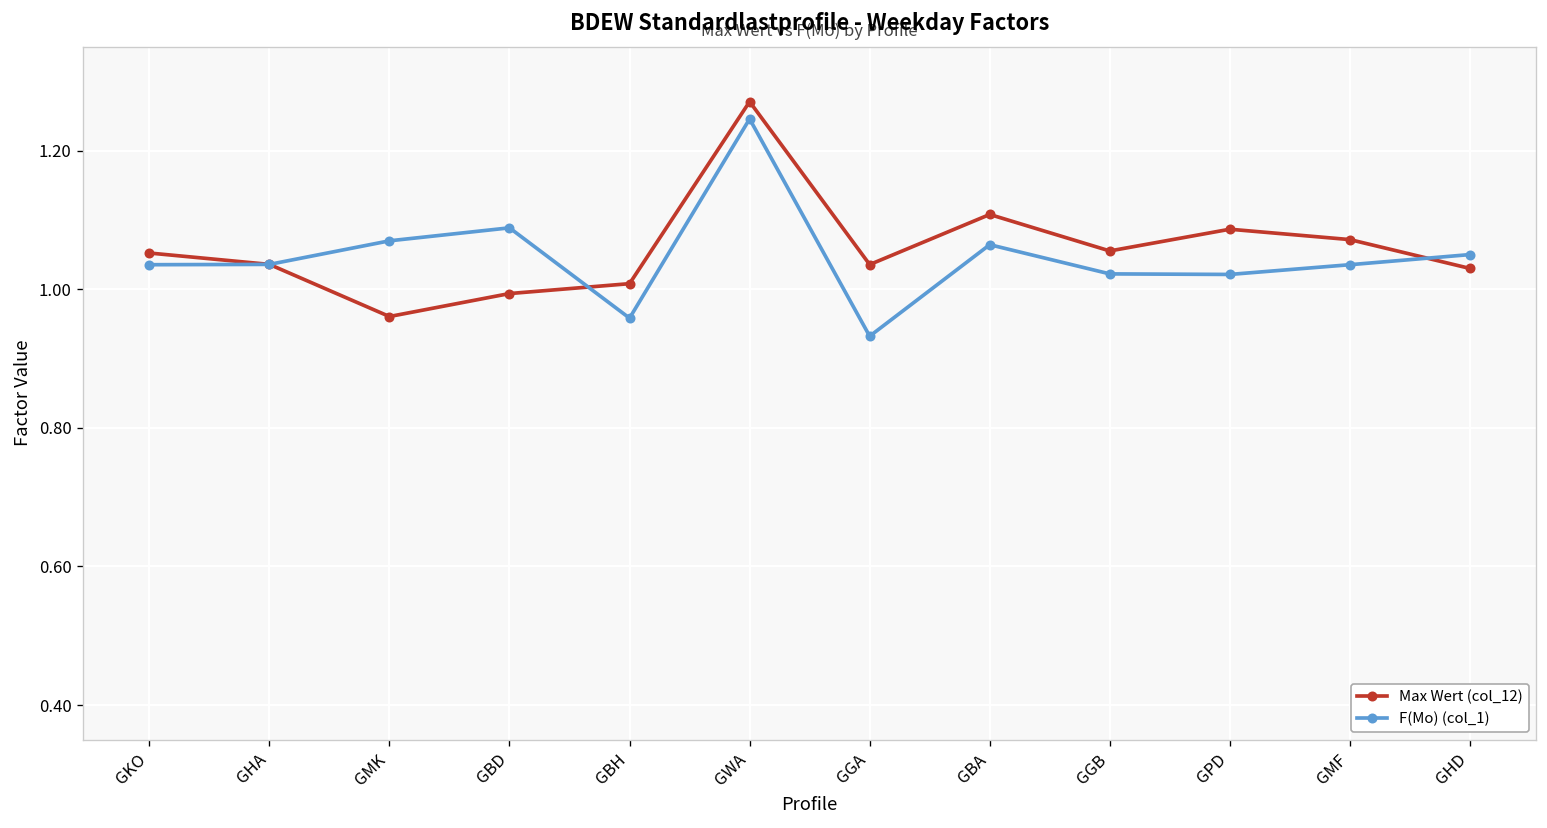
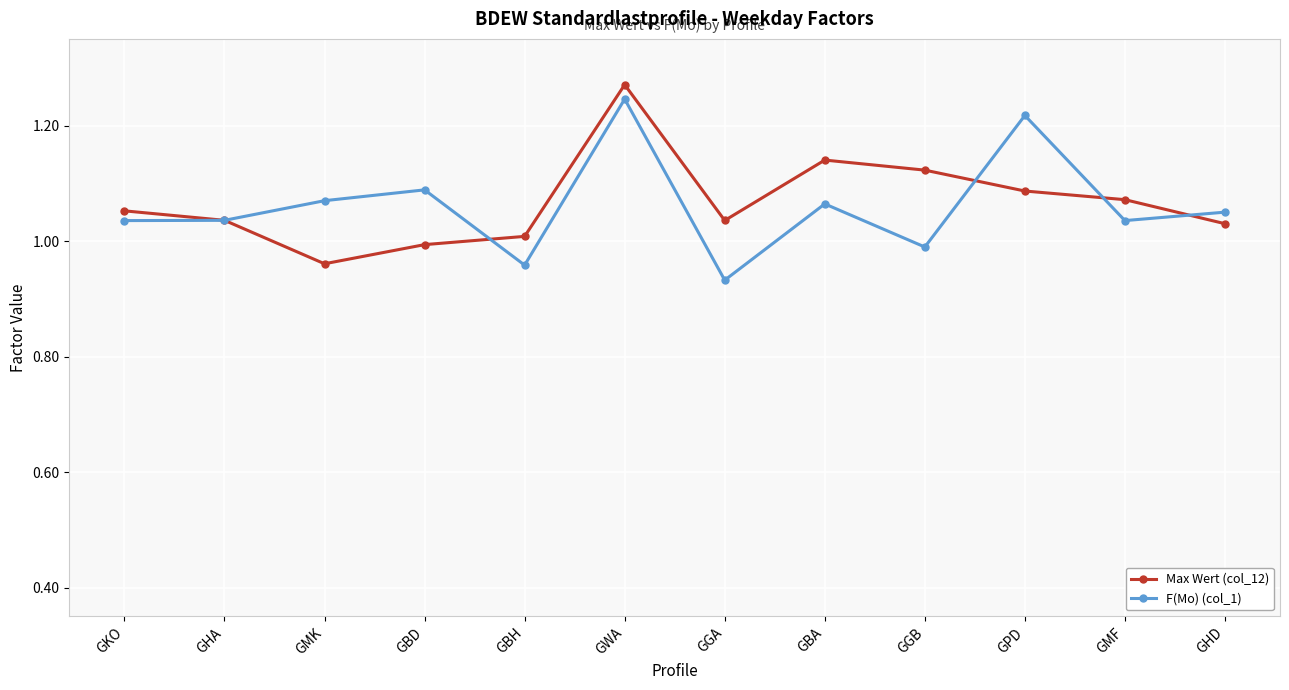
  {
    "Max Wert (col_12)": {
      "GKO": 1.05,
      "GMK": 0.96,
      "GBD": 0.99,
      "GBH": 1.01,
      "GWA": 1.27,
      "GGA": 1.04,
-     "GBA": 1.11,
-     "GGB": 1.06,
+     "GBA": 1.14,
+     "GGB": 1.12,
      "GPD": 1.09,
      "GMF": 1.07,
      "GHD": 1.03
    },
    "F(Mo) (col_1)": {
      "GKO": 1.04,
      "GMK": 1.07,
      "GBD": 1.09,
      "GBH": 0.96,
      "GWA": 1.25,
      "GGA": 0.93,
      "GBA": 1.06,
-     "GGB": 1.02,
-     "GPD": 1.02,
+     "GGB": 0.99,
+     "GPD": 1.22,
      "GMF": 1.04,
      "GHD": 1.05
    }
  }
